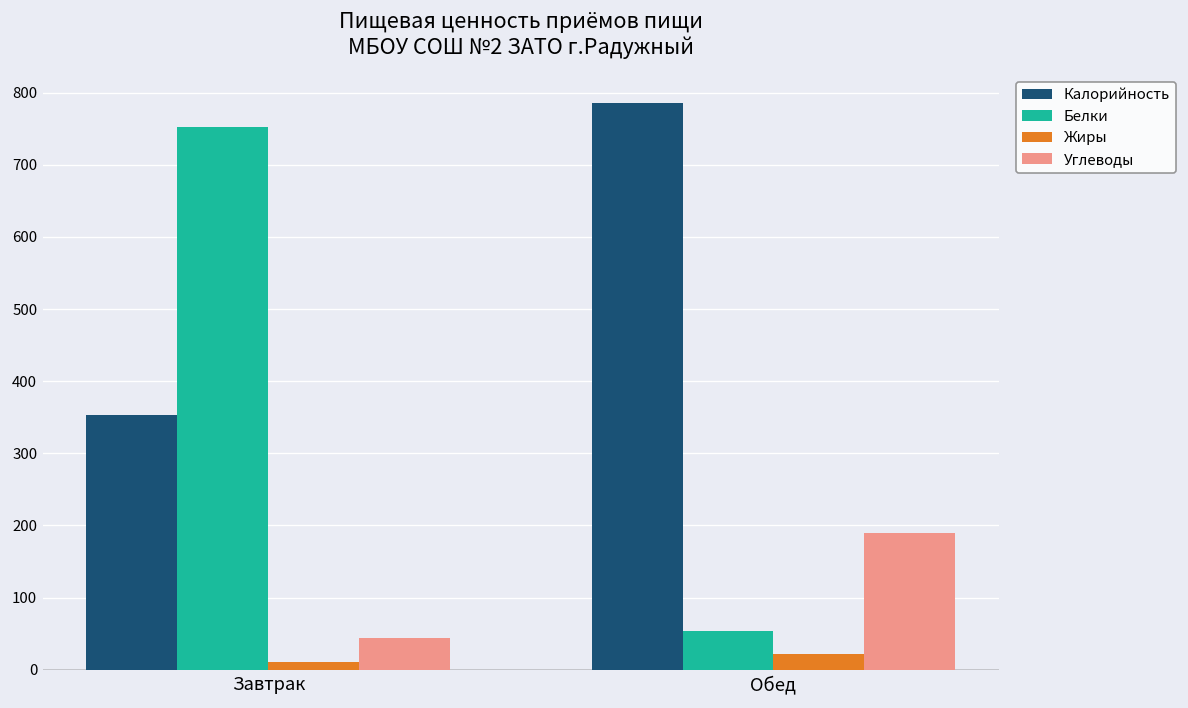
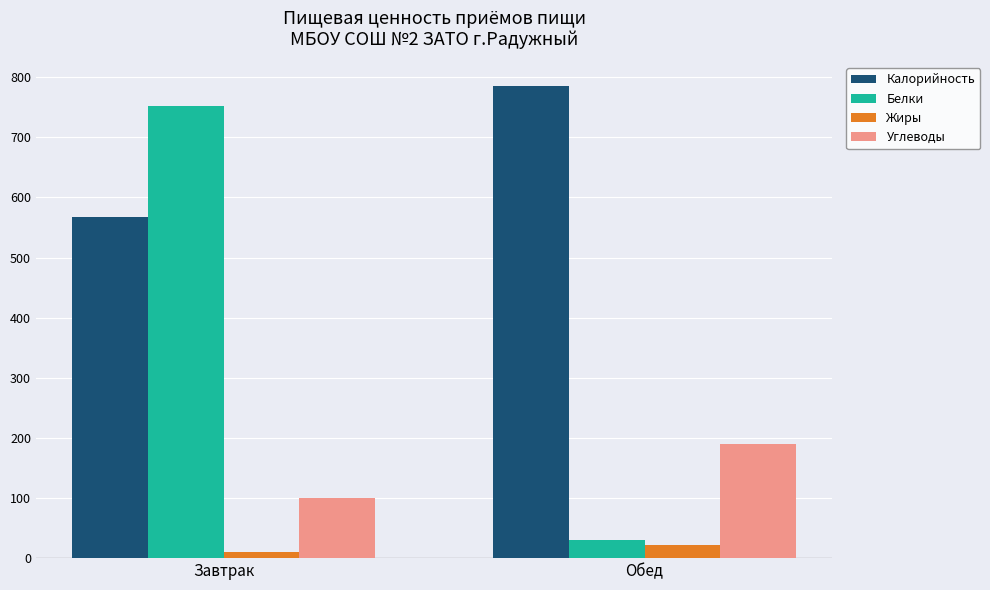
  {
    "Калорийность": {
-     "Завтрак": 350,
+     "Завтрак": 570,
      "Обед": 790
    },
    "Белки": {
      "Завтрак": 750,
-     "Обед": 50
+     "Обед": 30
    },
    "Жиры": {
      "Завтрак": 10,
      "Обед": 20
    },
    "Углеводы": {
-     "Завтрак": 40,
+     "Завтрак": 100,
      "Обед": 190
    }
  }
